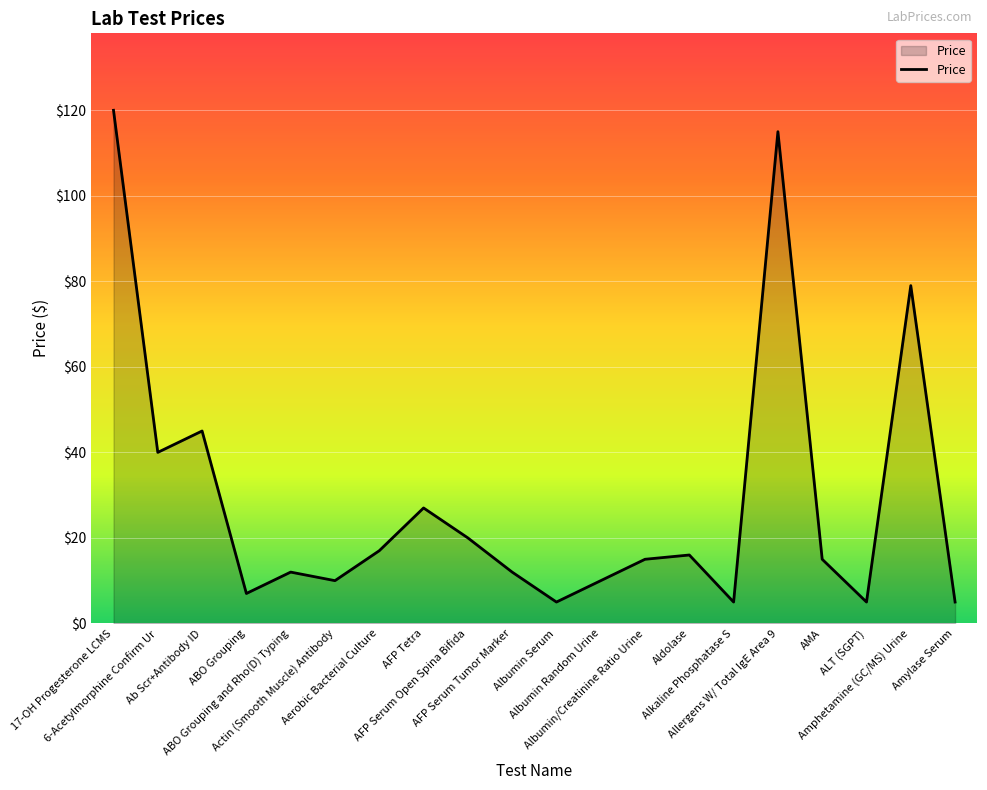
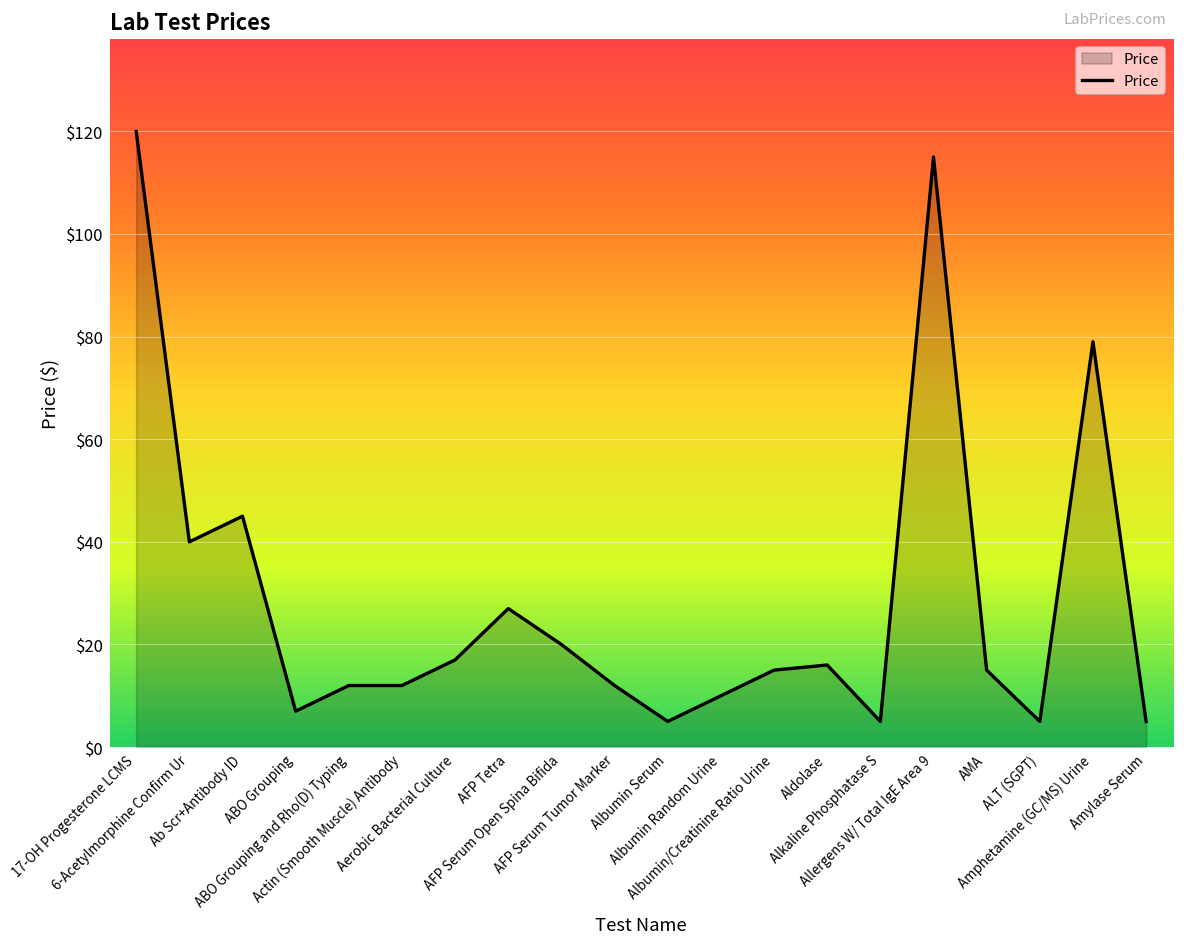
  {
    "17-OH Progesterone LCMS": "$120",
    "6-Acetylmorphine Confirm Ur": "$40",
    "Ab Scr+Antibody ID": "$45",
    "ABO Grouping": "$7",
    "ABO Grouping and Rho(D) Typing": "$12",
-   "Actin (Smooth Muscle) Antibody": "$10",
+   "Actin (Smooth Muscle) Antibody": "$12",
    "Aerobic Bacterial Culture": "$17",
    "AFP Tetra": "$27",
    "AFP Serum Open Spina Bifida": "$20",
    "AFP Serum Tumor Marker": "$12",
    "Albumin Serum": "$5",
    "Albumin Random Urine": "$10",
    "Albumin/Creatinine Ratio Urine": "$15",
    "Aldolase": "$16",
    "Alkaline Phosphatase S": "$5",
    "Allergens W/ Total IgE Area 9": "$115",
    "AMA": "$15",
    "ALT (SGPT)": "$5",
    "Amphetamine (GC/MS) Urine": "$79",
    "Amylase Serum": "$5"
  }
